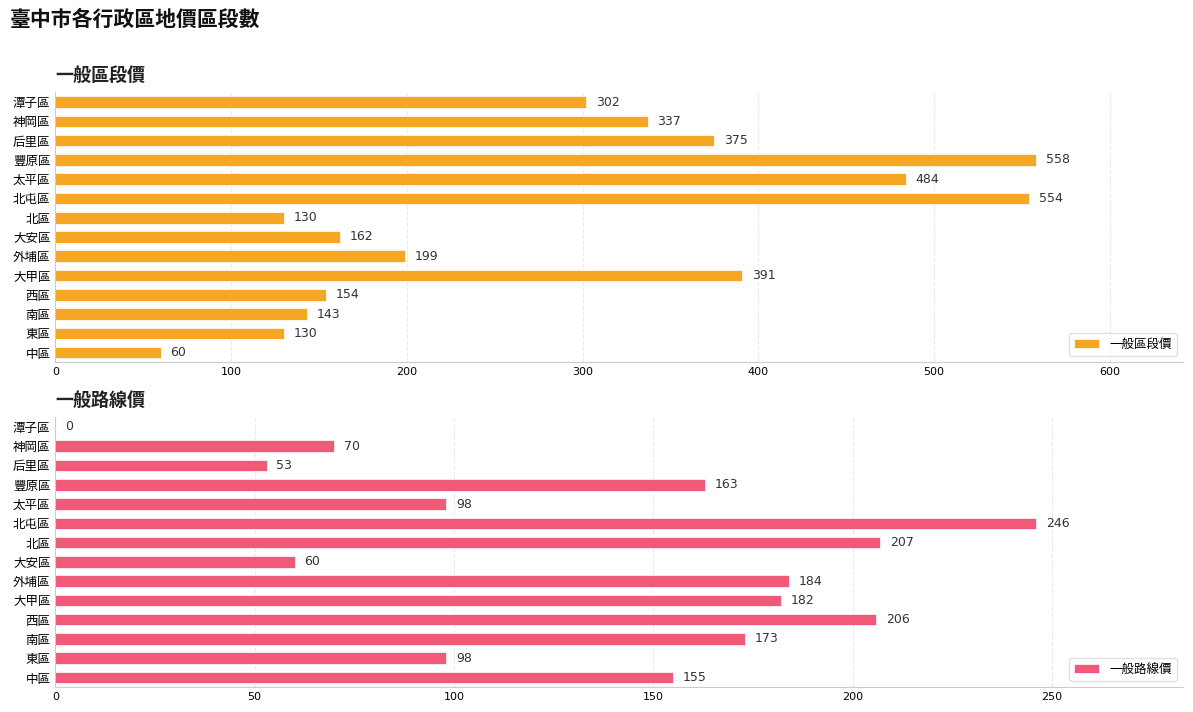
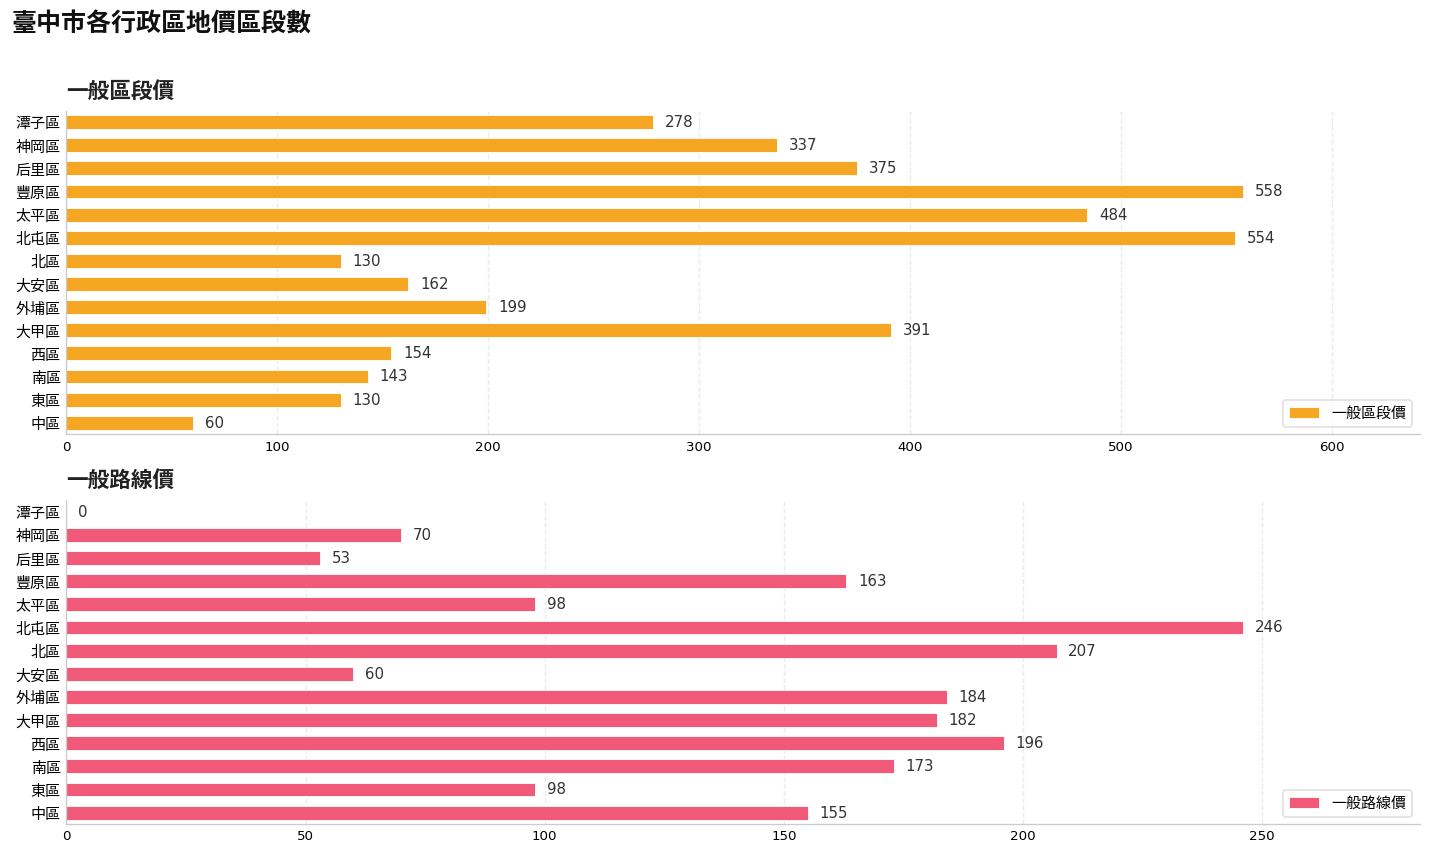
  {
    "一般區段價": {
-     "潭子區": 302,
+     "潭子區": 278,
      "神岡區": 337,
      "后里區": 375,
      "豐原區": 558,
      "太平區": 484,
      "北屯區": 554,
      "北區": 130,
      "大安區": 162,
      "外埔區": 199,
      "大甲區": 391,
      "西區": 154,
      "南區": 143,
      "東區": 130,
      "中區": 60
    },
    "一般路線價": {
      "潭子區": 0,
      "神岡區": 70,
      "后里區": 53,
      "豐原區": 163,
      "太平區": 98,
      "北屯區": 246,
      "北區": 207,
      "大安區": 60,
      "外埔區": 184,
      "大甲區": 182,
-     "西區": 206,
+     "西區": 196,
      "南區": 173,
      "東區": 98,
      "中區": 155
    }
  }
